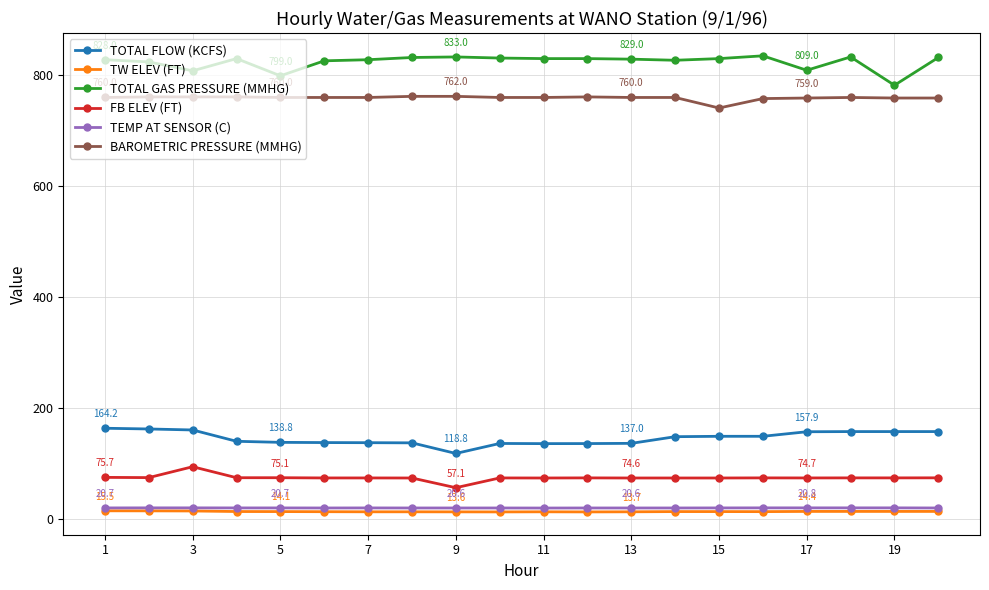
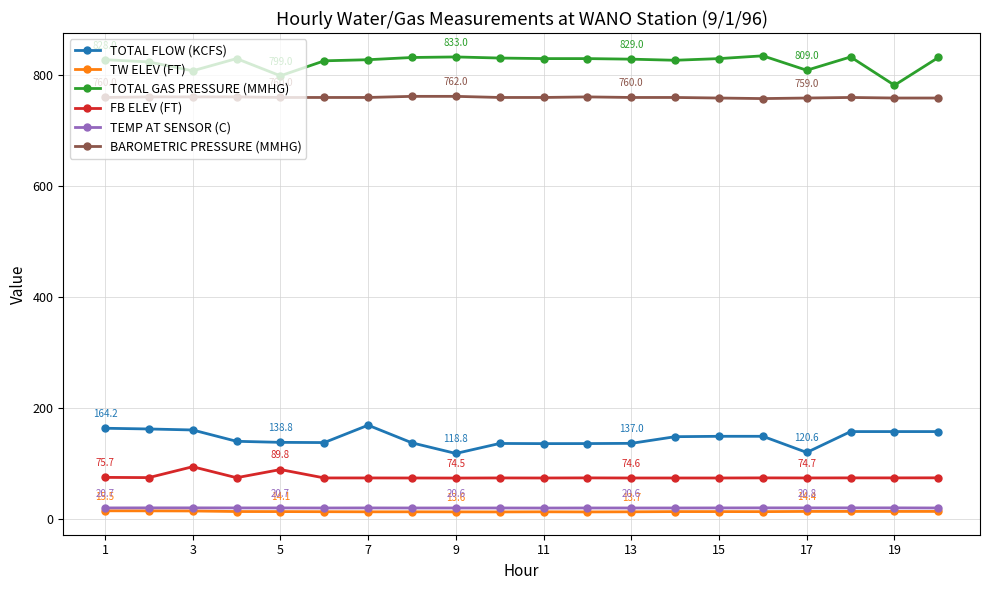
  {
    "TOTAL FLOW (KCFS)": {
      "1": 164.2,
      "5": 138.8,
-     "7": 140,
+     "7": 170,
      "9": 118.8,
      "13": 137.0,
-     "17": 157.9
+     "17": 120.6
    },
    "TW ELEV (FT)": {
      "3": 20,
      "7": 10,
      "11": 10,
      "15": 10,
      "19": 10
    },
    "TOTAL GAS PRESSURE (MMHG)": {
      "9": 833.0,
      "13": 829.0,
      "17": 809.0
    },
    "FB ELEV (FT)": {
      "1": 75.7,
-     "5": 75.1,
-     "9": 57.1,
+     "5": 89.8,
+     "9": 74.5,
      "13": 74.6,
      "17": 74.7
    },
    "TEMP AT SENSOR (C)": {
      "3": 20,
      "7": 20,
      "11": 20,
      "15": 20,
      "19": 20
    },
    "BAROMETRIC PRESSURE (MMHG)": {
      "7": 760,
      "11": 760,
-     "15": 740,
+     "15": 760,
      "19": 760
    }
  }
